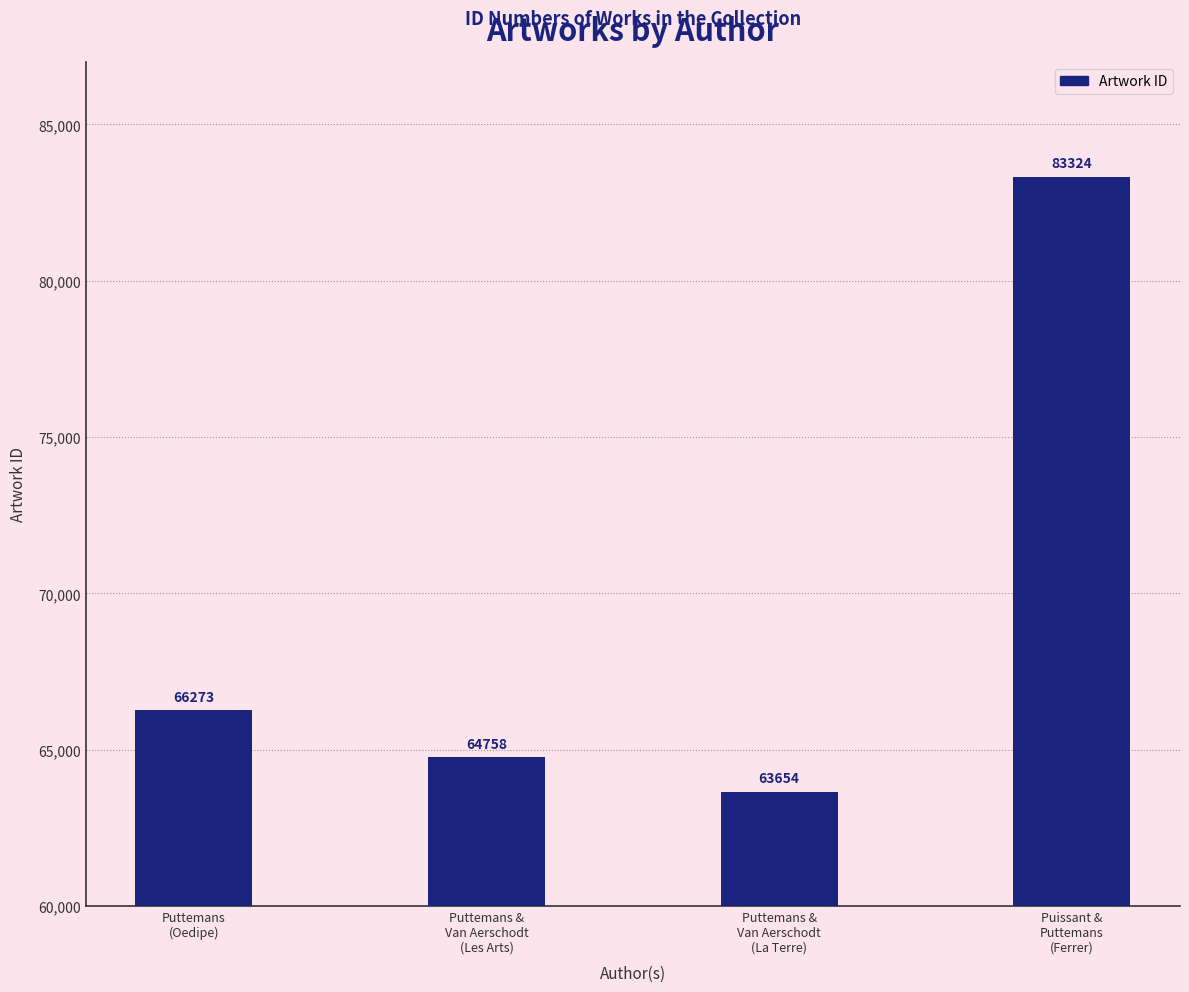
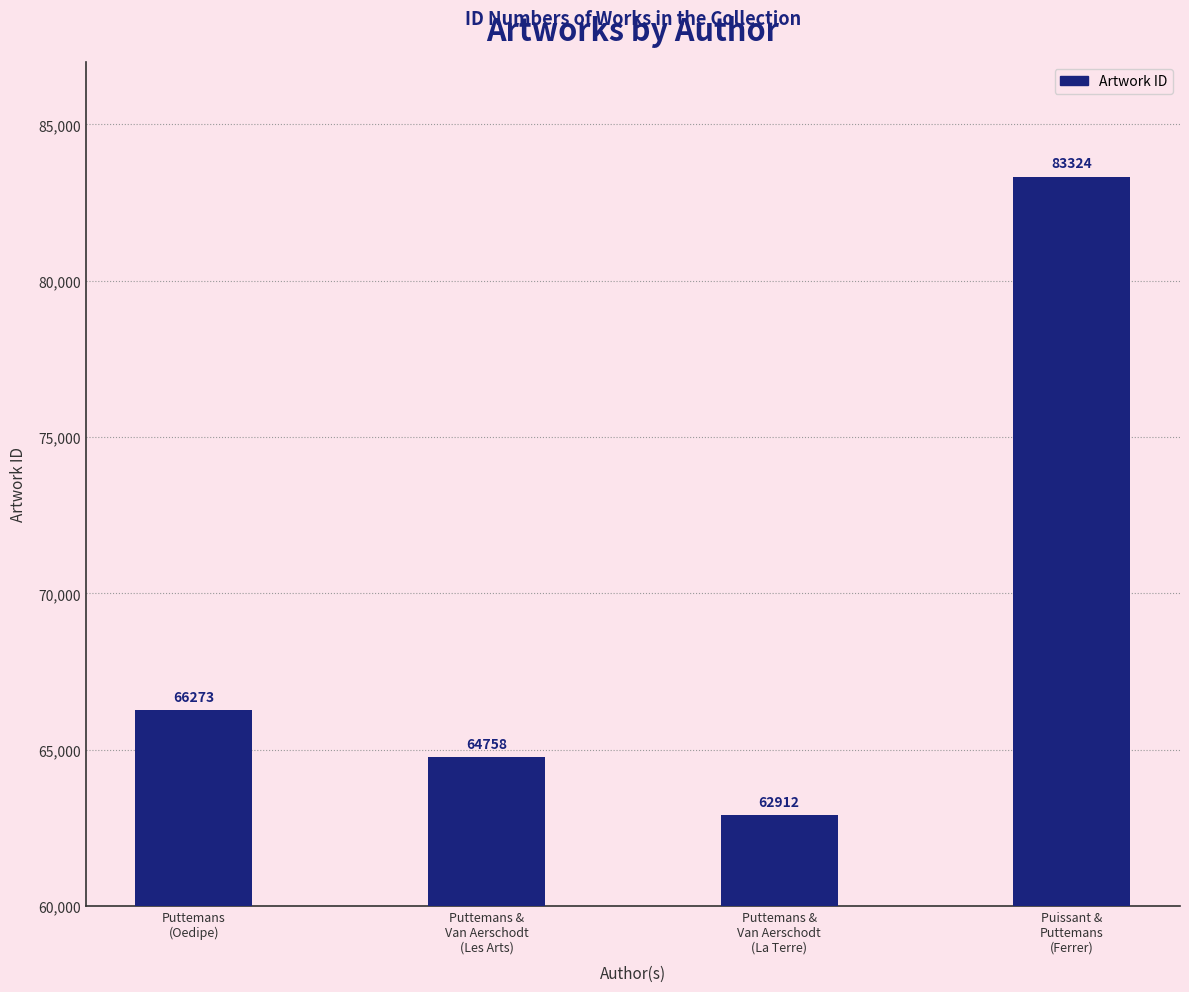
  {
    "Puttemans (Oedipe)": 66273,
    "Puttemans & Van Aerschodt (Les Arts)": 64758,
-   "Puttemans & Van Aerschodt (La Terre)": 63654,
+   "Puttemans & Van Aerschodt (La Terre)": 62912,
    "Puissant & Puttemans (Ferrer)": 83324
  }
